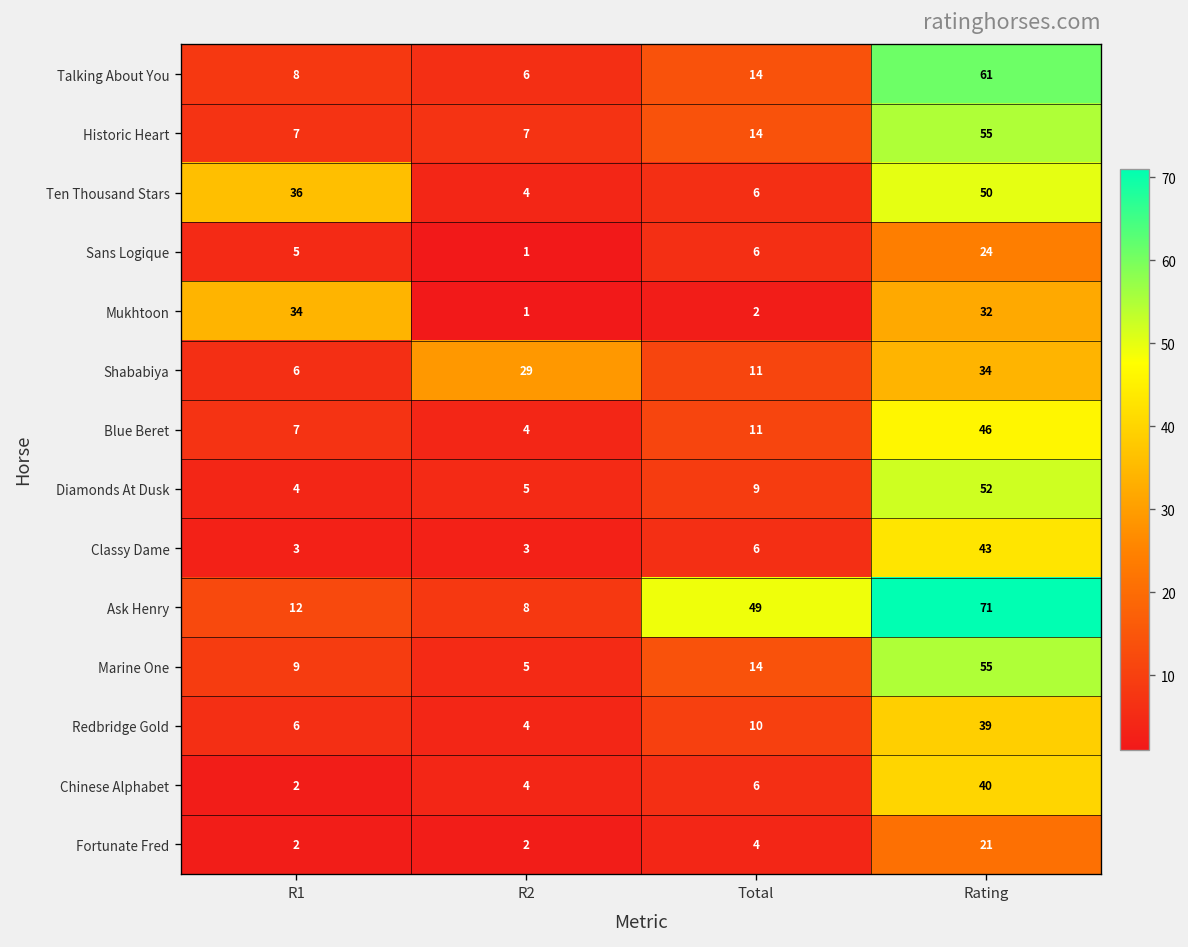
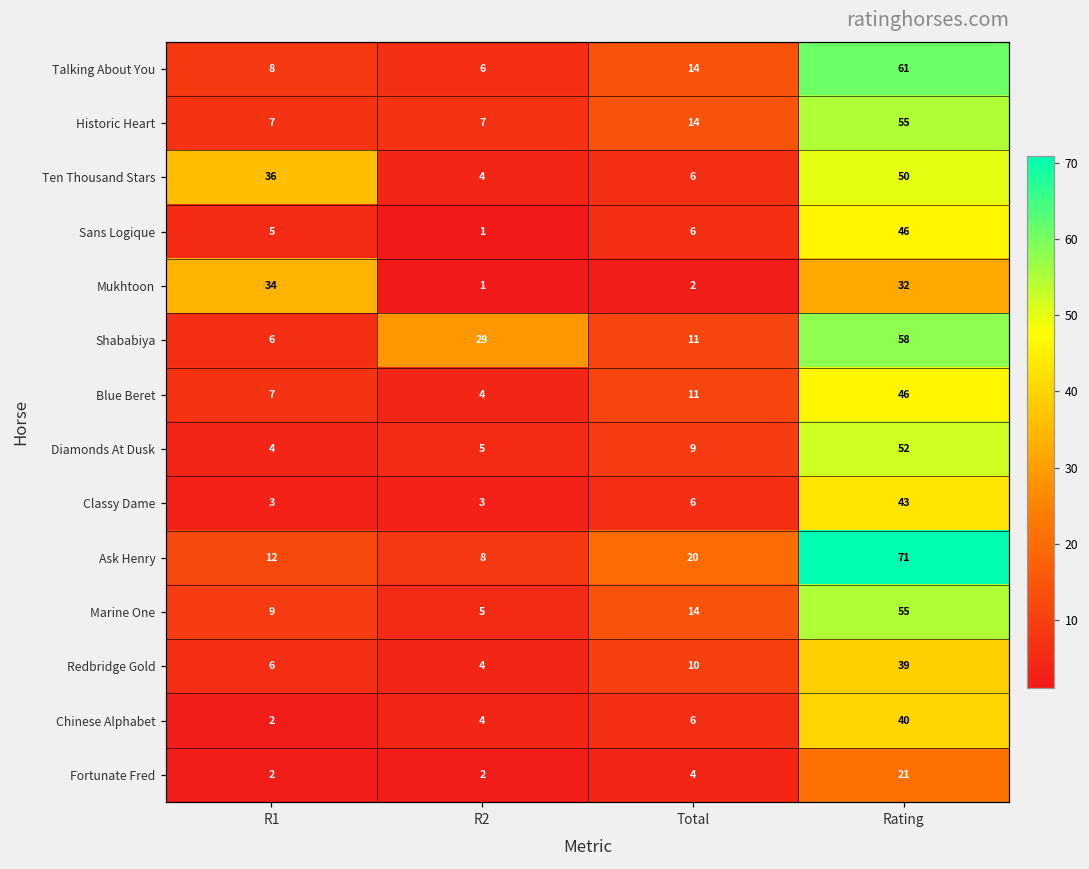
  {
    "Talking About You": {
      "R1": 8,
      "R2": 6,
      "Total": 14,
      "Rating": 61
    },
    "Historic Heart": {
      "R1": 7,
      "R2": 7,
      "Total": 14,
      "Rating": 55
    },
    "Ten Thousand Stars": {
      "R1": 36,
      "R2": 4,
      "Total": 6,
      "Rating": 50
    },
    "Sans Logique": {
      "R1": 5,
      "R2": 1,
      "Total": 6,
-     "Rating": 24
+     "Rating": 46
    },
    "Mukhtoon": {
      "R1": 34,
      "R2": 1,
      "Total": 2,
      "Rating": 32
    },
    "Shababiya": {
      "R1": 6,
      "R2": 29,
      "Total": 11,
-     "Rating": 34
+     "Rating": 58
    },
    "Blue Beret": {
      "R1": 7,
      "R2": 4,
      "Total": 11,
      "Rating": 46
    },
    "Diamonds At Dusk": {
      "R1": 4,
      "R2": 5,
      "Total": 9,
      "Rating": 52
    },
    "Classy Dame": {
      "R1": 3,
      "R2": 3,
      "Total": 6,
      "Rating": 43
    },
    "Ask Henry": {
      "R1": 12,
      "R2": 8,
-     "Total": 49,
+     "Total": 20,
      "Rating": 71
    },
    "Marine One": {
      "R1": 9,
      "R2": 5,
      "Total": 14,
      "Rating": 55
    },
    "Redbridge Gold": {
      "R1": 6,
      "R2": 4,
      "Total": 10,
      "Rating": 39
    },
    "Chinese Alphabet": {
      "R1": 2,
      "R2": 4,
      "Total": 6,
      "Rating": 40
    },
    "Fortunate Fred": {
      "R1": 2,
      "R2": 2,
      "Total": 4,
      "Rating": 21
    }
  }
